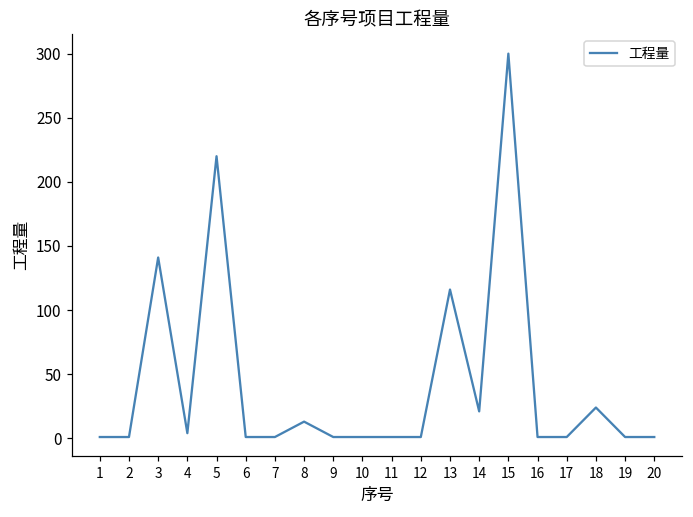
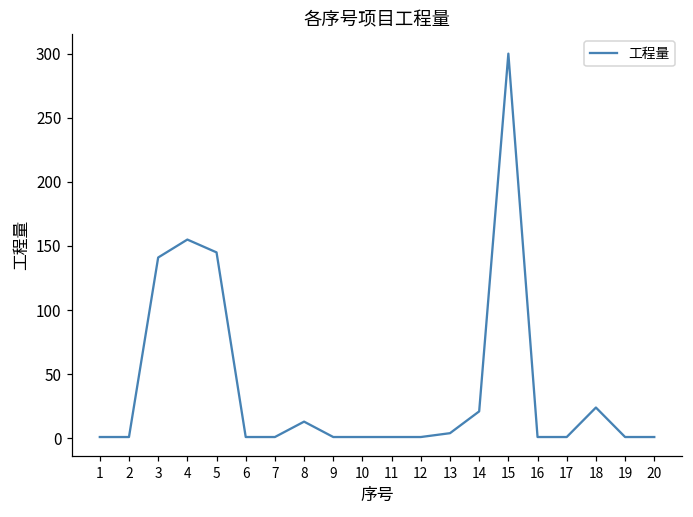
  {
    "1": 1,
    "2": 1,
    "3": 141,
-   "4": 4,
-   "5": 220,
+   "4": 155,
+   "5": 145,
    "6": 1,
    "7": 1,
    "8": 13,
    "9": 1,
    "10": 1,
    "11": 1,
    "12": 1,
-   "13": 116,
+   "13": 4,
    "14": 21,
    "15": 300,
    "16": 1,
    "17": 1,
    "18": 24,
    "19": 1,
    "20": 1
  }
